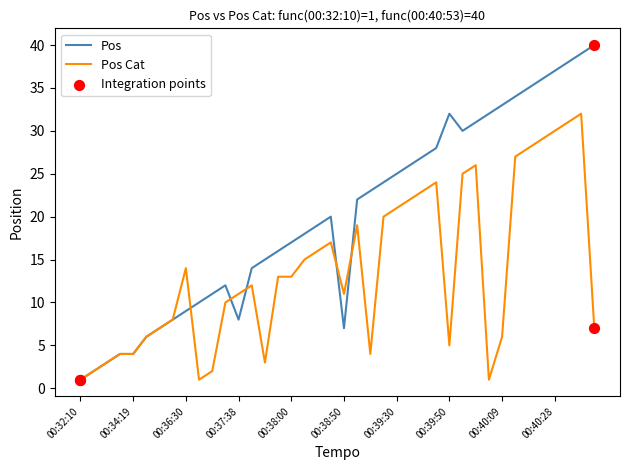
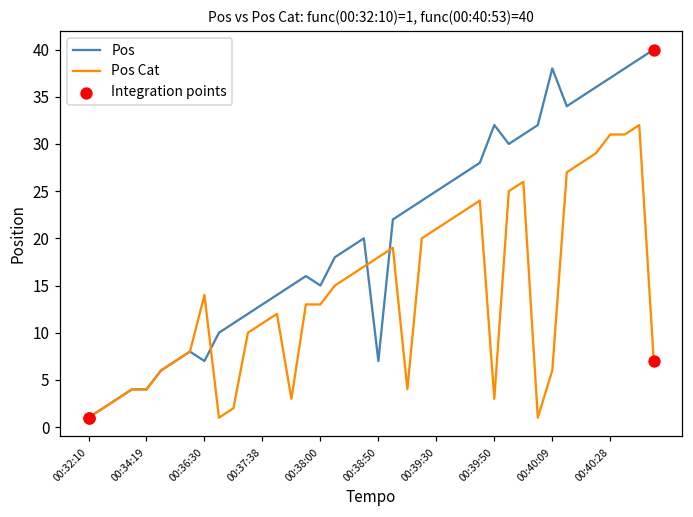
  {
    "Pos": {
-     "00:36:30": 9,
-     "00:37:38": 8,
-     "00:38:00": 17,
+     "00:36:30": 7,
+     "00:37:38": 13,
+     "00:38:00": 15,
      "00:38:50": 7,
      "00:39:30": 25,
      "00:39:50": 32,
-     "00:40:09": 33,
+     "00:40:09": 38,
      "00:40:28": 37
    },
    "Pos Cat": {
      "00:36:30": 14,
      "00:37:38": 11,
      "00:38:00": 13,
-     "00:38:50": 11,
+     "00:38:50": 18,
      "00:39:30": 21,
-     "00:39:50": 5,
+     "00:39:50": 3,
      "00:40:09": 6,
-     "00:40:28": 30
+     "00:40:28": 31
    }
  }
